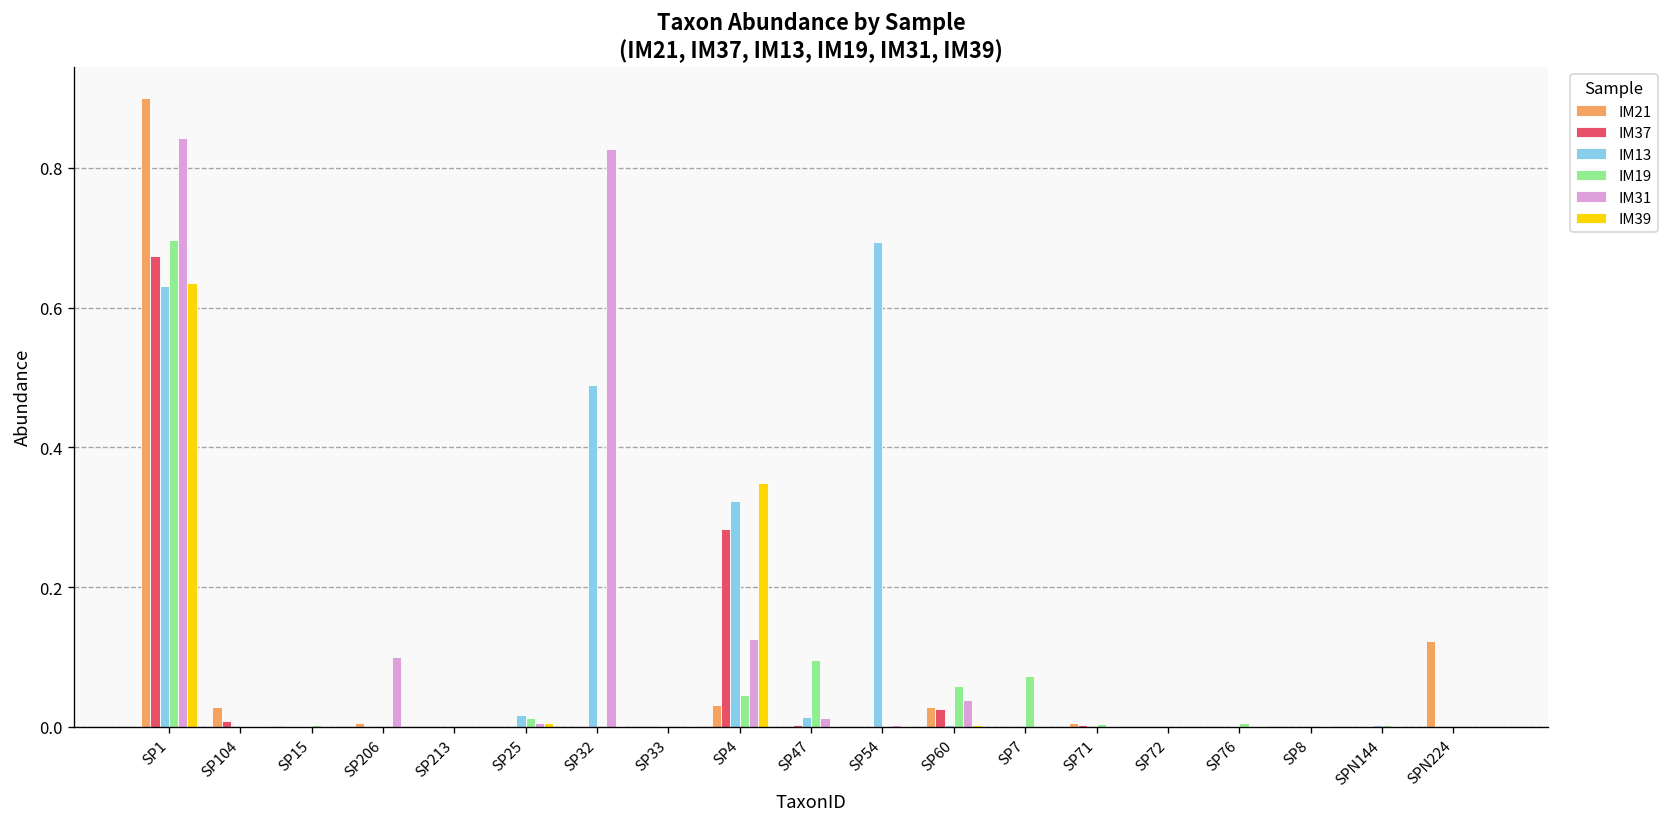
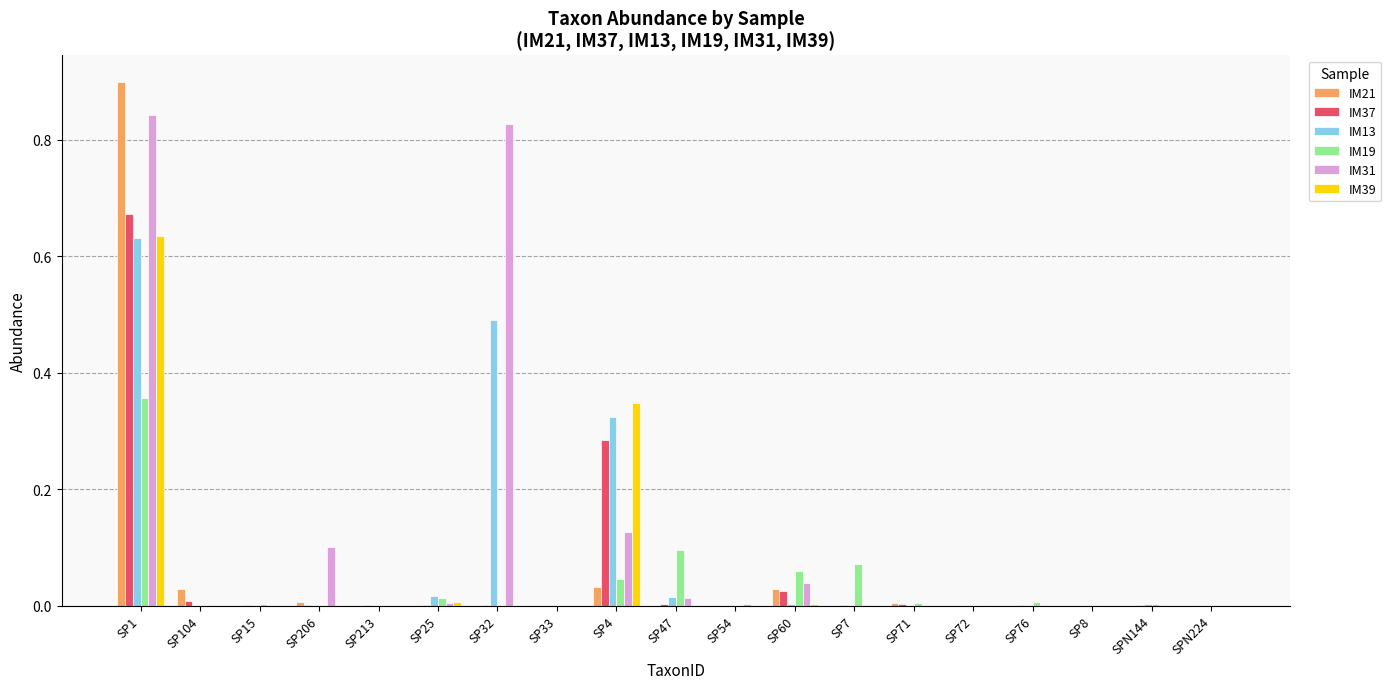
  {
    "IM21": {
      "SP1": 0.90,
      "SP104": 0.03,
      "SP206": 0.01,
      "SP213": 0.00,
      "SP32": 0.00,
      "SP33": 0.00,
      "SP4": 0.03,
      "SP47": 0.00,
      "SP60": 0.03,
      "SP7": 0.00,
      "SP71": 0.01,
      "SP72": 0.00,
      "SP76": 0.00,
      "SP8": 0.00,
      "SPN144": 0.00,
-     "SPN224": 0.12
+     "SPN224": 0.00
    },
    "IM37": {
      "SP1": 0.67,
      "SP104": 0.01,
      "SP33": 0.00,
      "SP4": 0.28,
      "SP54": 0.00,
      "SP60": 0.03,
      "SP72": 0.00,
      "SP8": 0.00,
      "SPN224": 0.00
    },
    "IM13": {
      "SP1": 0.63,
      "SP104": 0.00,
      "SP206": 0.00,
      "SP213": 0.00,
      "SP25": 0.02,
      "SP32": 0.49,
      "SP4": 0.32,
      "SP47": 0.01,
-     "SP54": 0.69,
+     "SP54": 0.00,
      "SP7": 0.00,
      "SP71": 0.00
    },
    "IM19": {
-     "SP1": 0.70,
+     "SP1": 0.36,
      "SP206": 0.00,
      "SP25": 0.01,
      "SP4": 0.05,
      "SP47": 0.10,
      "SP60": 0.06,
      "SP7": 0.07,
      "SP76": 0.01
    },
    "IM31": {
      "SP1": 0.84,
      "SP206": 0.10,
      "SP213": 0.00,
      "SP25": 0.00,
      "SP32": 0.83,
      "SP33": 0.00,
      "SP4": 0.13,
      "SP47": 0.01,
      "SP60": 0.04
    },
    "IM39": {
      "SP1": 0.64,
      "SP15": 0.00,
      "SP206": 0.00,
      "SP213": 0.00,
      "SP25": 0.01,
      "SP4": 0.35,
      "SP7": 0.00,
      "SP71": 0.00,
      "SP8": 0.00,
      "SPN144": 0.00,
      "SPN224": 0.00
    }
  }
